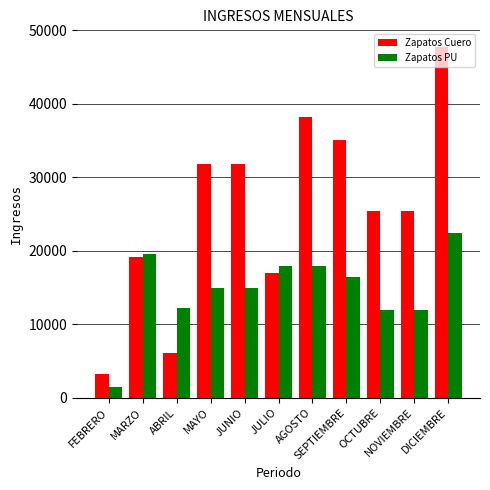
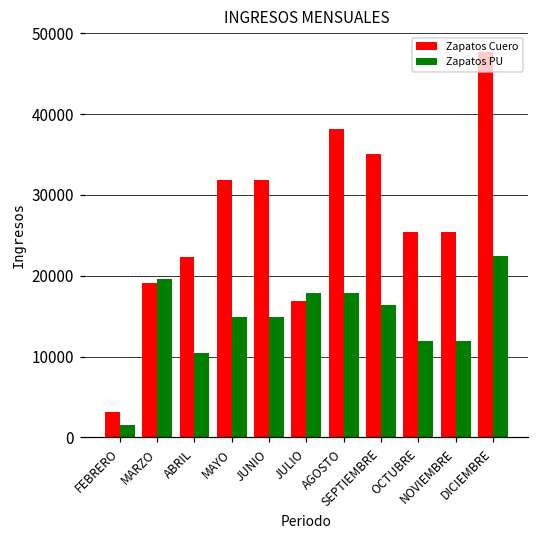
  {
    "Zapatos Cuero": {
      "FEBRERO": 3000,
      "MARZO": 19000,
-     "ABRIL": 6000,
+     "ABRIL": 22000,
      "MAYO": 32000,
      "JUNIO": 32000,
      "JULIO": 17000,
      "AGOSTO": 38000,
      "SEPTIEMBRE": 35000,
      "OCTUBRE": 25000,
      "NOVIEMBRE": 25000
    },
    "Zapatos PU": {
      "FEBRERO": 1000,
      "MARZO": 20000,
-     "ABRIL": 12000,
+     "ABRIL": 10000,
      "MAYO": 15000,
      "JUNIO": 15000,
      "JULIO": 18000,
      "AGOSTO": 18000,
      "SEPTIEMBRE": 16000,
      "OCTUBRE": 12000,
      "NOVIEMBRE": 12000,
      "DICIEMBRE": 22000
    }
  }
